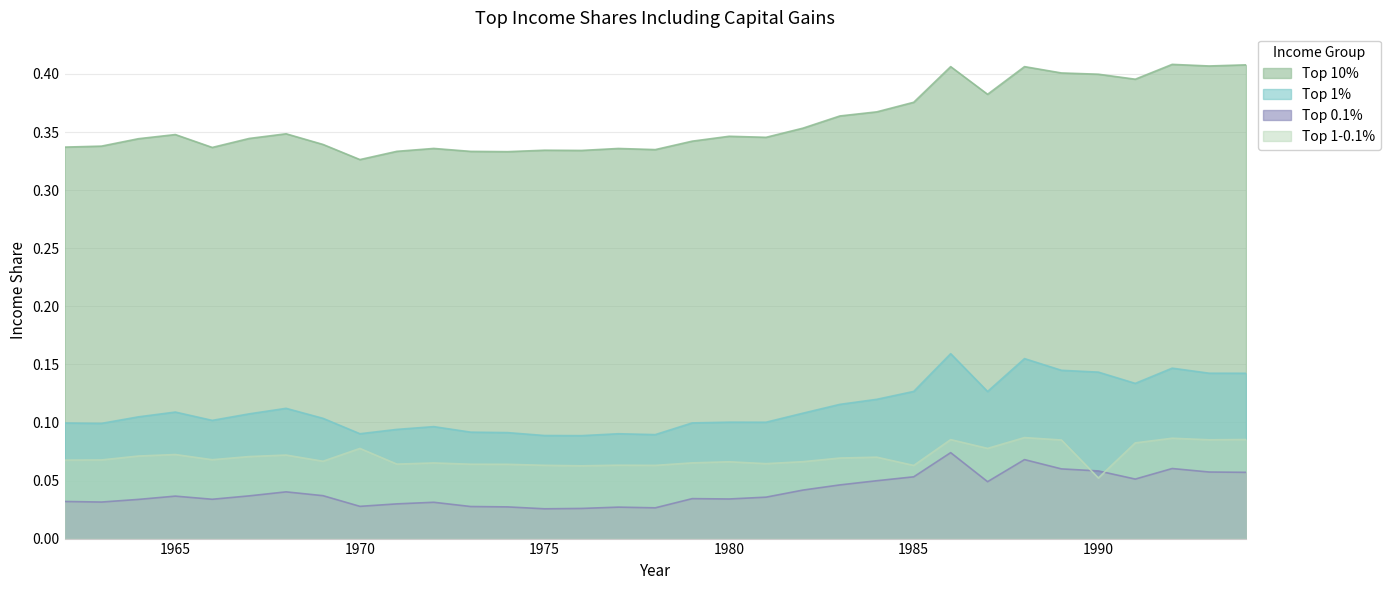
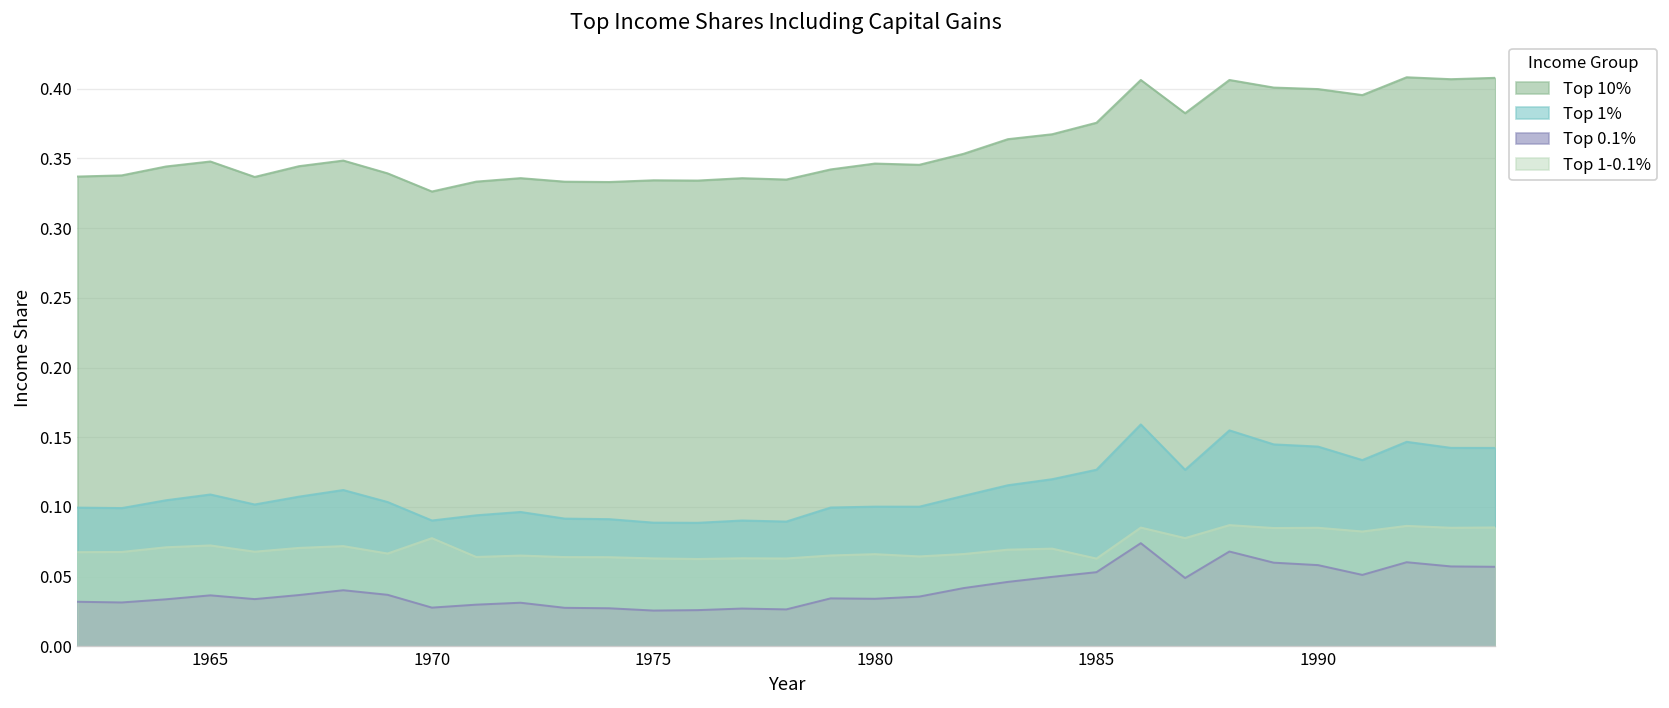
  {
    "Top 1-0.1%": {
      "1965": 0.072,
      "1970": 0.078,
      "1975": 0.063,
      "1980": 0.066,
      "1985": 0.063,
-     "1990": 0.052
+     "1990": 0.085
    }
  }
